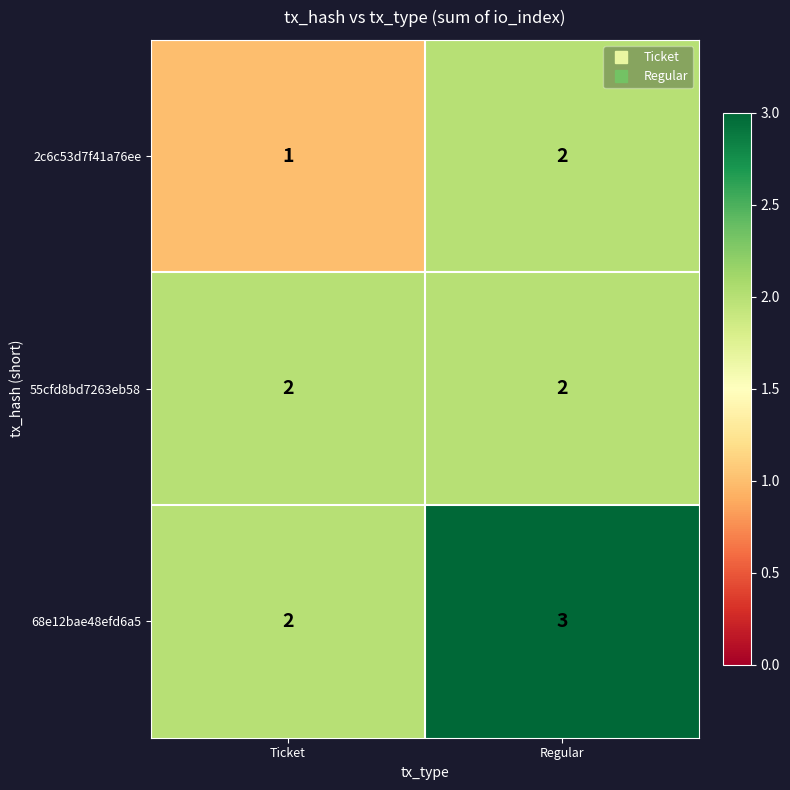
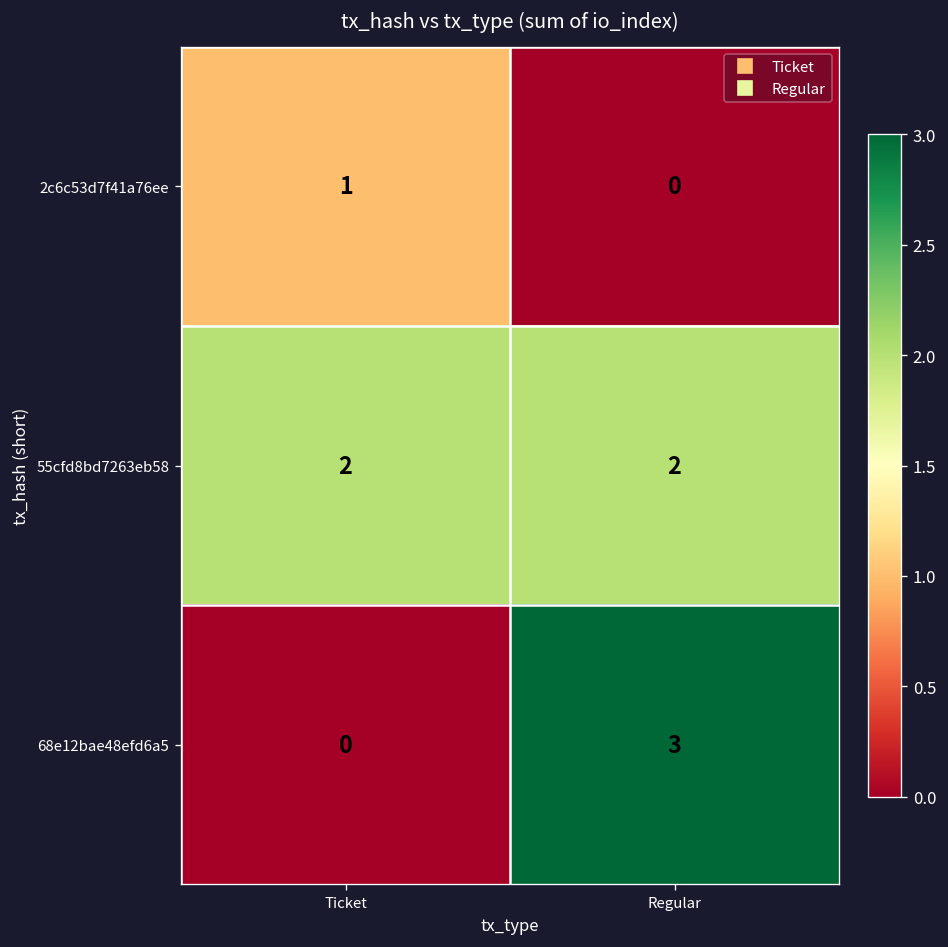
  {
    "2c6c53d7f41a76ee": {
      "Ticket": 1,
-     "Regular": 2
+     "Regular": 0
    },
    "55cfd8bd7263eb58": {
      "Ticket": 2,
      "Regular": 2
    },
    "68e12bae48efd6a5": {
-     "Ticket": 2,
+     "Ticket": 0,
      "Regular": 3
    }
  }
